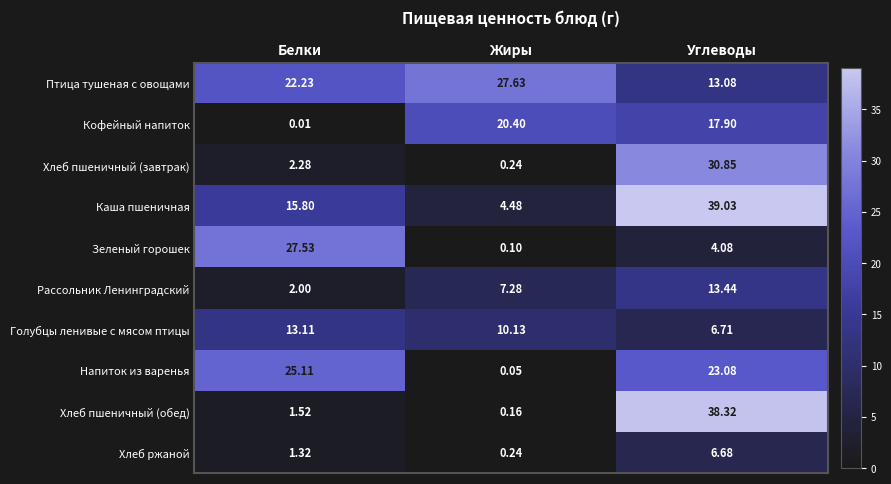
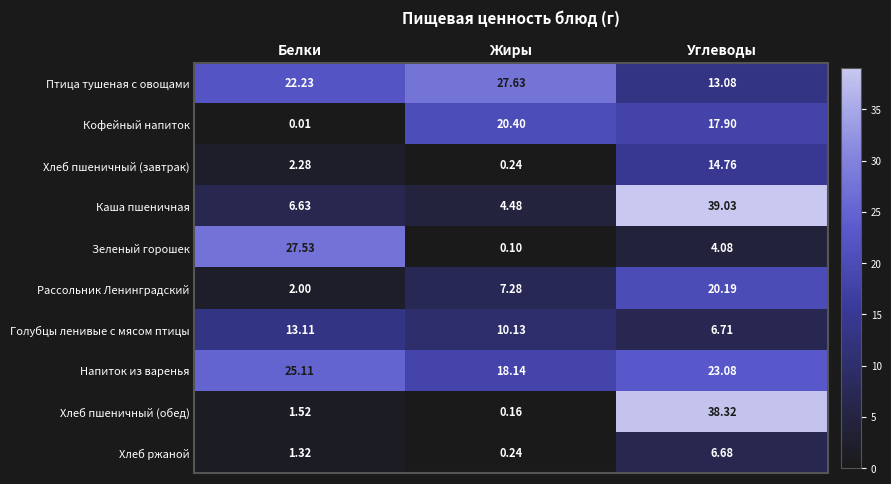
  {
    "Птица тушеная с овощами": {
      "Белки": 22.23,
      "Жиры": 27.63,
      "Углеводы": 13.08
    },
    "Кофейный напиток": {
      "Белки": 0.01,
      "Жиры": 20.40,
      "Углеводы": 17.90
    },
    "Хлеб пшеничный (завтрак)": {
      "Белки": 2.28,
      "Жиры": 0.24,
-     "Углеводы": 30.85
+     "Углеводы": 14.76
    },
    "Каша пшеничная": {
-     "Белки": 15.80,
+     "Белки": 6.63,
      "Жиры": 4.48,
      "Углеводы": 39.03
    },
    "Зеленый горошек": {
      "Белки": 27.53,
      "Жиры": 0.10,
      "Углеводы": 4.08
    },
    "Рассольник Ленинградский": {
      "Белки": 2.00,
      "Жиры": 7.28,
-     "Углеводы": 13.44
+     "Углеводы": 20.19
    },
    "Голубцы ленивые с мясом птицы": {
      "Белки": 13.11,
      "Жиры": 10.13,
      "Углеводы": 6.71
    },
    "Напиток из варенья": {
      "Белки": 25.11,
-     "Жиры": 0.05,
+     "Жиры": 18.14,
      "Углеводы": 23.08
    },
    "Хлеб пшеничный (обед)": {
      "Белки": 1.52,
      "Жиры": 0.16,
      "Углеводы": 38.32
    },
    "Хлеб ржаной": {
      "Белки": 1.32,
      "Жиры": 0.24,
      "Углеводы": 6.68
    }
  }
